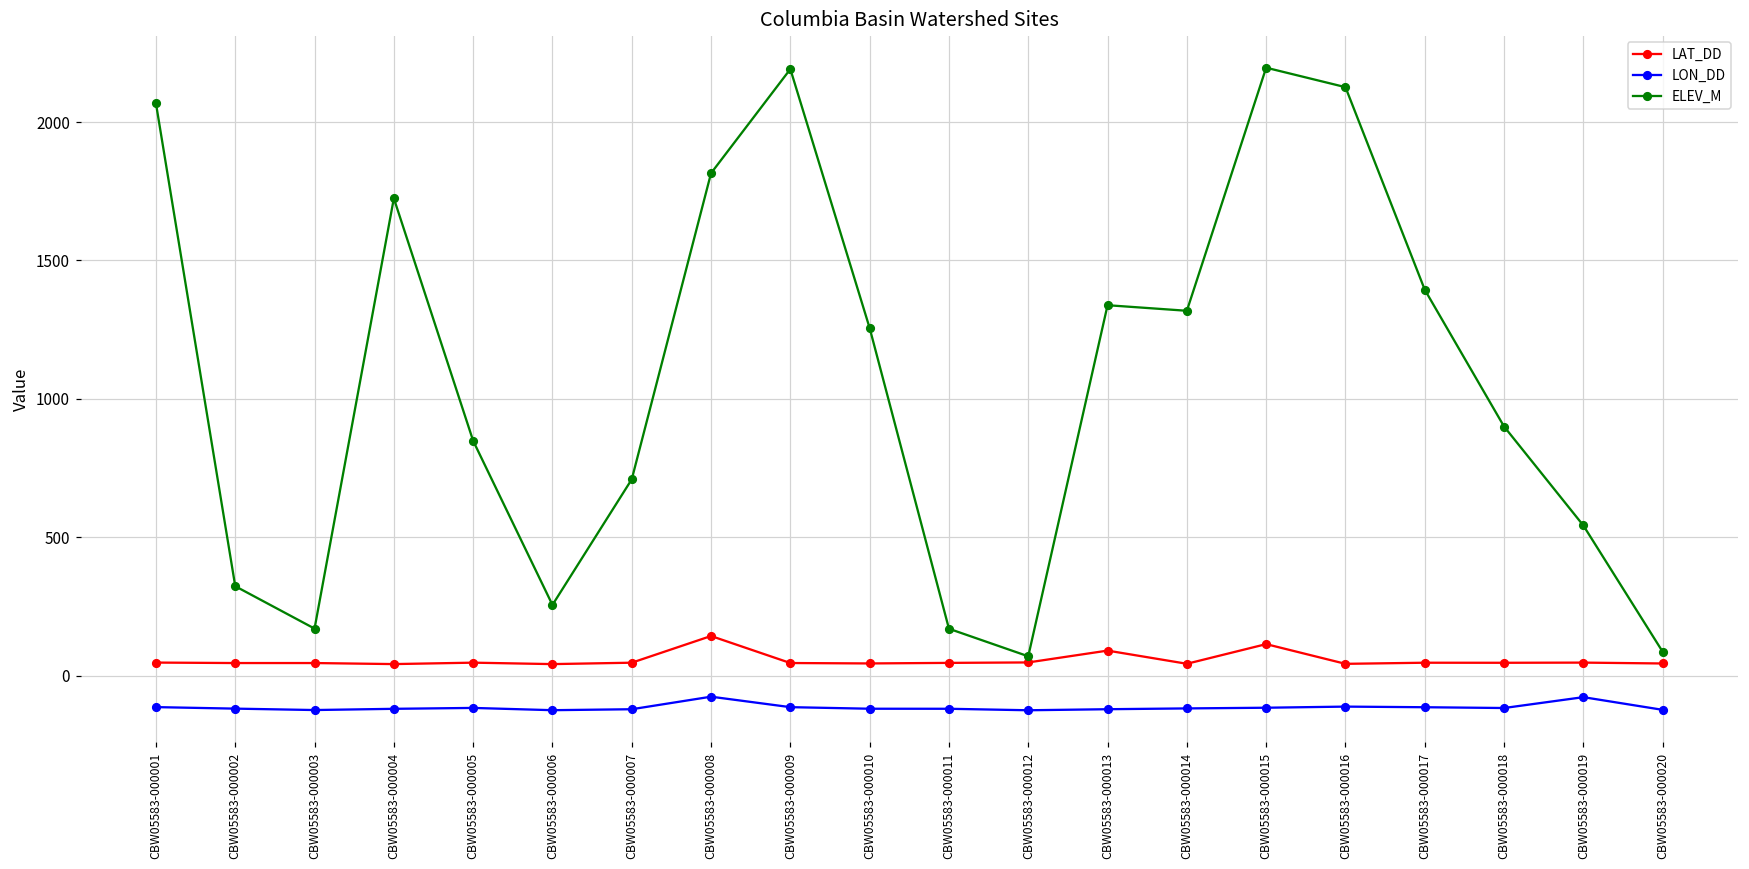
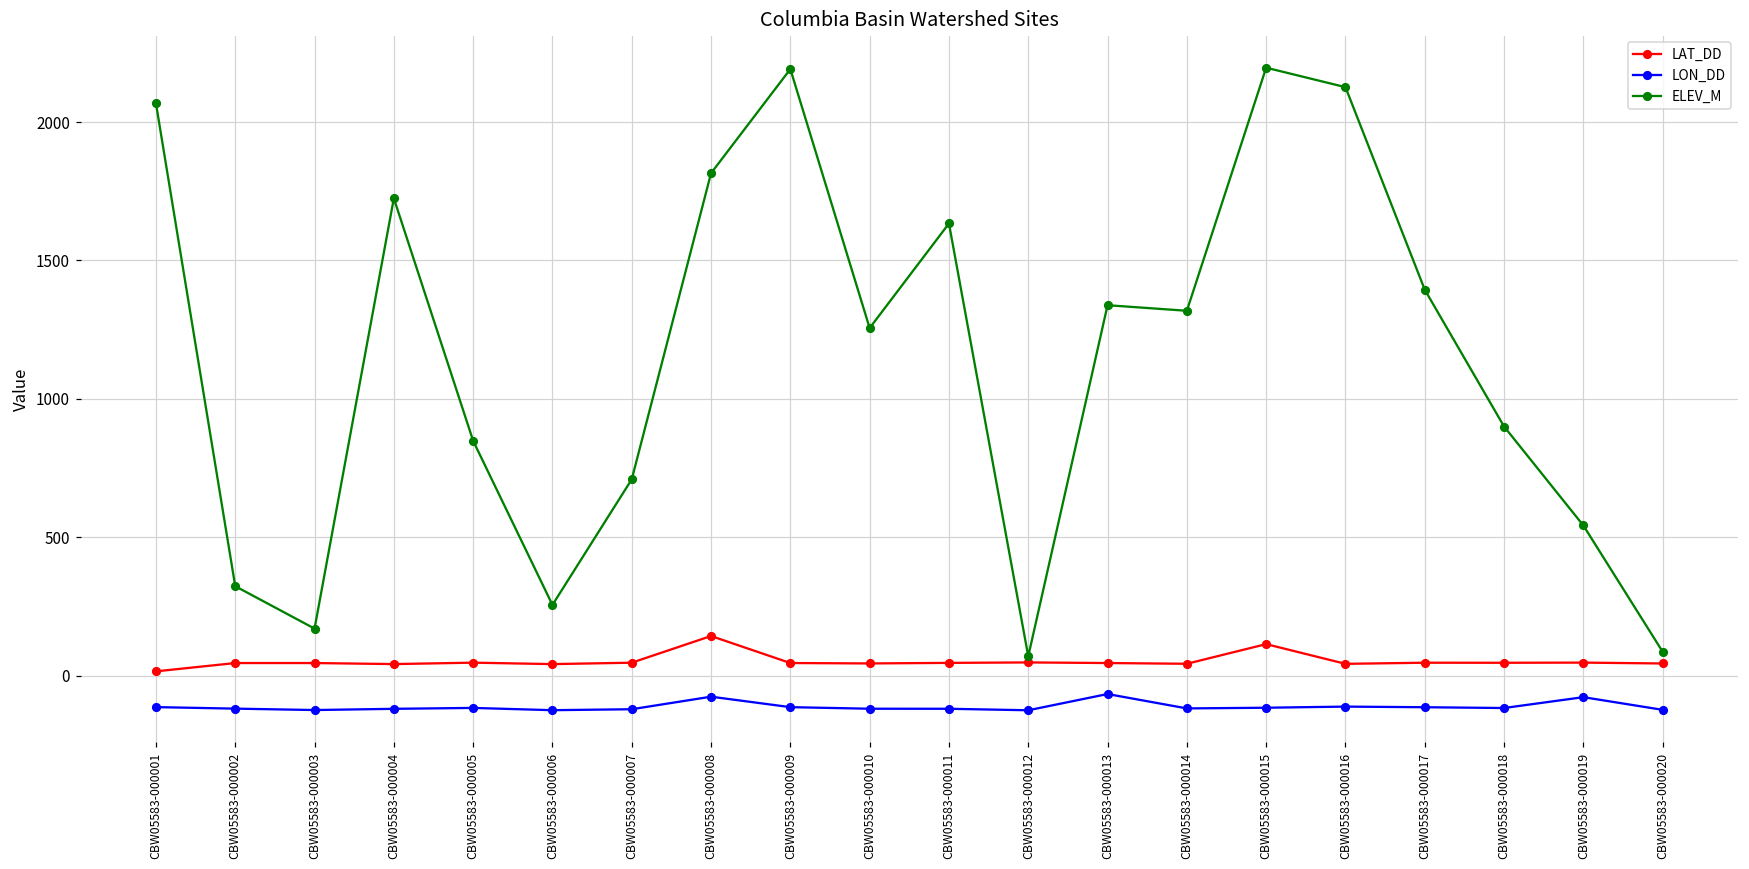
  {
    "LAT_DD": {
-     "CBW05583-000001": 50,
+     "CBW05583-000001": 20,
      "CBW05583-000002": 50,
      "CBW05583-000003": 50,
      "CBW05583-000004": 40,
      "CBW05583-000005": 50,
      "CBW05583-000006": 40,
      "CBW05583-000007": 50,
      "CBW05583-000008": 140,
      "CBW05583-000009": 50,
      "CBW05583-000010": 40,
      "CBW05583-000011": 50,
      "CBW05583-000012": 50,
-     "CBW05583-000013": 90,
+     "CBW05583-000013": 50,
      "CBW05583-000014": 40,
      "CBW05583-000015": 110,
      "CBW05583-000016": 40,
      "CBW05583-000017": 50,
      "CBW05583-000018": 50,
      "CBW05583-000019": 50,
      "CBW05583-000020": 40
    },
    "LON_DD": {
      "CBW05583-000001": -110,
      "CBW05583-000002": -120,
      "CBW05583-000003": -120,
      "CBW05583-000004": -120,
      "CBW05583-000005": -120,
      "CBW05583-000006": -120,
      "CBW05583-000007": -120,
      "CBW05583-000008": -80,
      "CBW05583-000009": -110,
      "CBW05583-000010": -120,
      "CBW05583-000011": -120,
      "CBW05583-000012": -120,
-     "CBW05583-000013": -120,
+     "CBW05583-000013": -70,
      "CBW05583-000014": -120,
      "CBW05583-000015": -120,
      "CBW05583-000016": -110,
      "CBW05583-000017": -110,
      "CBW05583-000018": -120,
      "CBW05583-000019": -80,
      "CBW05583-000020": -120
    },
    "ELEV_M": {
      "CBW05583-000001": 2070,
      "CBW05583-000002": 320,
      "CBW05583-000003": 170,
      "CBW05583-000004": 1720,
      "CBW05583-000005": 850,
      "CBW05583-000006": 260,
      "CBW05583-000007": 710,
      "CBW05583-000008": 1820,
      "CBW05583-000009": 2190,
      "CBW05583-000010": 1260,
-     "CBW05583-000011": 170,
+     "CBW05583-000011": 1630,
      "CBW05583-000012": 70,
      "CBW05583-000013": 1340,
      "CBW05583-000014": 1320,
      "CBW05583-000015": 2200,
      "CBW05583-000016": 2130,
      "CBW05583-000017": 1390,
      "CBW05583-000018": 900,
      "CBW05583-000019": 540,
      "CBW05583-000020": 90
    }
  }
